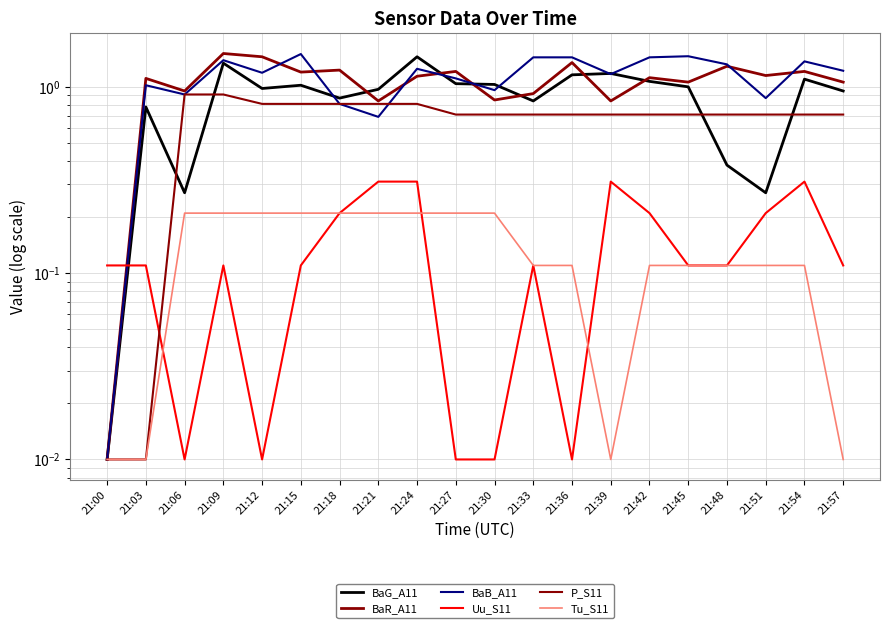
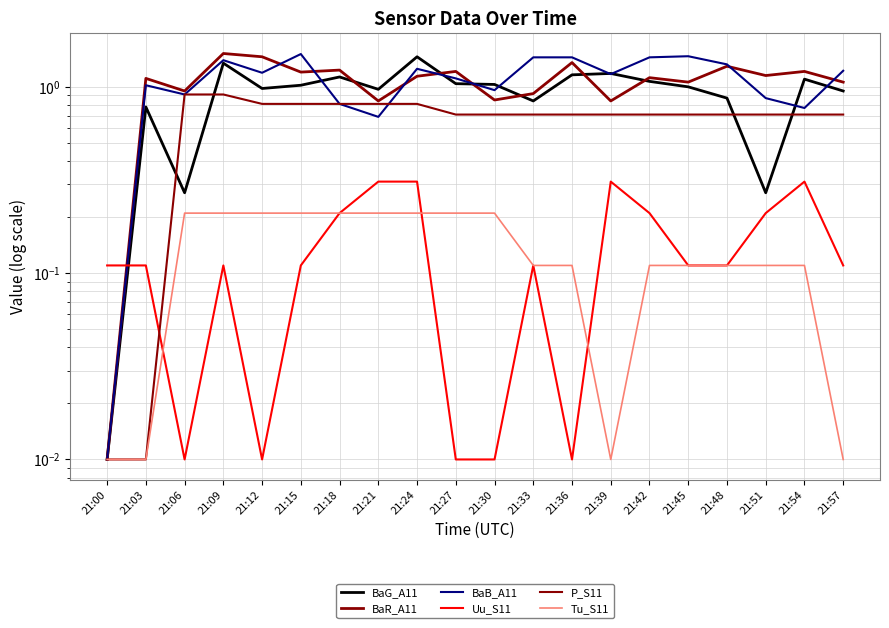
  {
    "BaG_A11": {
      "21:03": 0.78,
      "21:06": 0.27,
      "21:09": 1.3,
      "21:12": 1.0,
      "21:15": 1.0,
-     "21:18": 0.9,
+     "21:18": 1.1,
      "21:21": 1.0,
      "21:24": 1.5,
      "21:27": 1.0,
      "21:30": 1.0,
      "21:33": 0.8,
      "21:36": 1.2,
      "21:42": 1.1,
      "21:45": 1.0,
-     "21:48": 0.38,
+     "21:48": 0.9,
      "21:51": 0.27,
      "21:54": 1.1,
      "21:57": 1.0
    },
    "BaB_A11": {
      "21:03": 1.0,
      "21:09": 1.4,
      "21:12": 1.2,
      "21:15": 1.5,
      "21:21": 0.69,
      "21:24": 1.3,
      "21:27": 1.1,
      "21:30": 1.0,
      "21:33": 1.4,
      "21:36": 1.4,
      "21:42": 1.4,
      "21:45": 1.5,
      "21:51": 0.9,
-     "21:54": 1.4,
+     "21:54": 0.77,
      "21:57": 1.2
    },
    "Uu_S11": {
      "21:00": 0.11,
      "21:03": 0.11,
      "21:06": 0.01,
      "21:09": 0.11,
      "21:12": 0.01,
      "21:15": 0.11,
      "21:21": 0.31,
      "21:24": 0.31,
      "21:27": 0.01,
      "21:30": 0.01,
      "21:36": 0.01,
      "21:39": 0.31,
      "21:42": 0.21,
      "21:51": 0.21,
      "21:54": 0.31,
      "21:57": 0.11
    },
    "Tu_S11": {
      "21:06": 0.21,
      "21:09": 0.21,
      "21:12": 0.21,
      "21:15": 0.21,
      "21:21": 0.21,
      "21:24": 0.21,
      "21:27": 0.21,
      "21:30": 0.21,
      "21:36": 0.11,
      "21:39": 0.01,
      "21:42": 0.11,
      "21:51": 0.11,
      "21:54": 0.11,
      "21:57": 0.01
    }
  }
